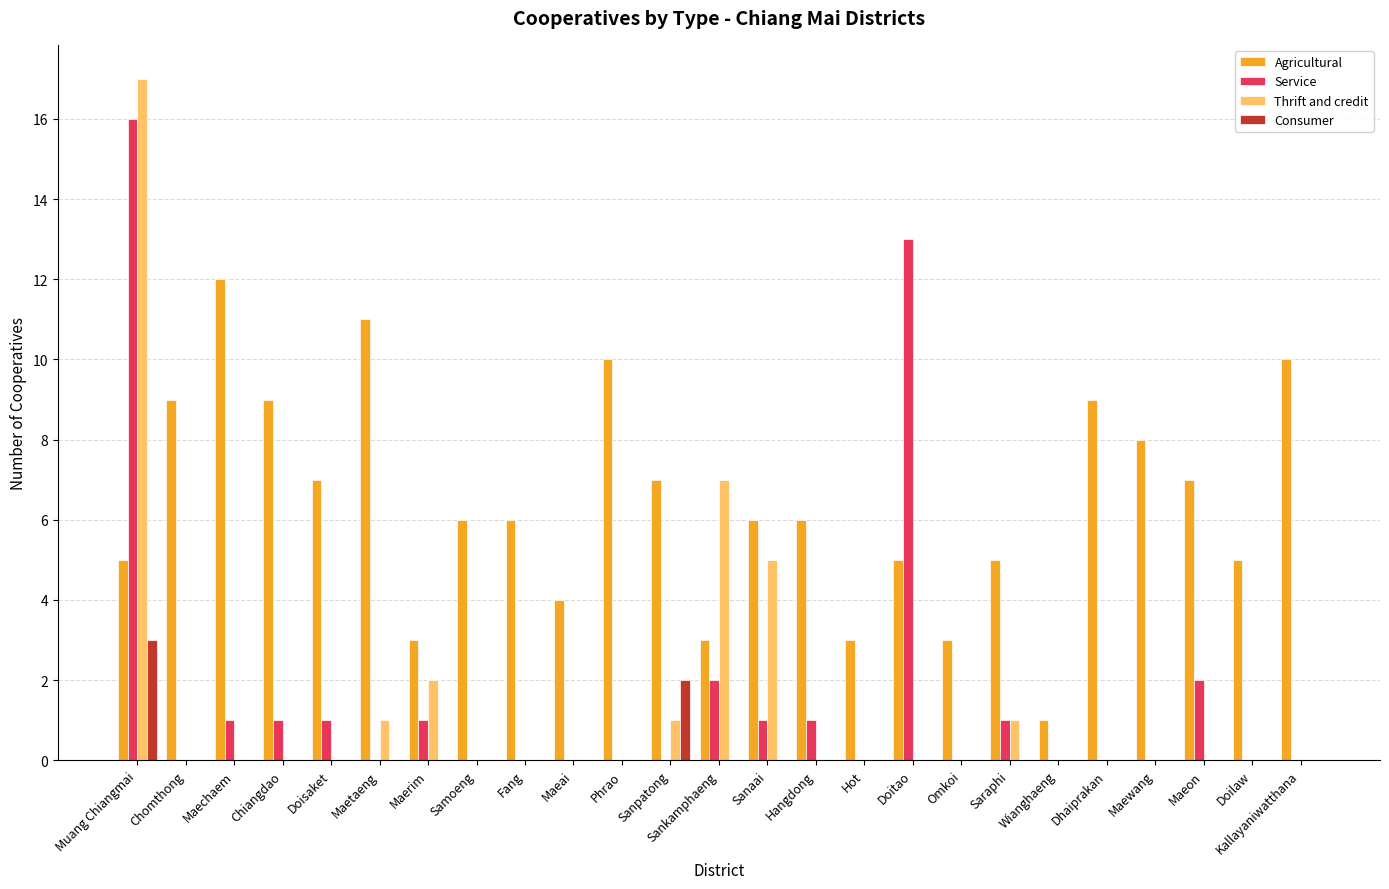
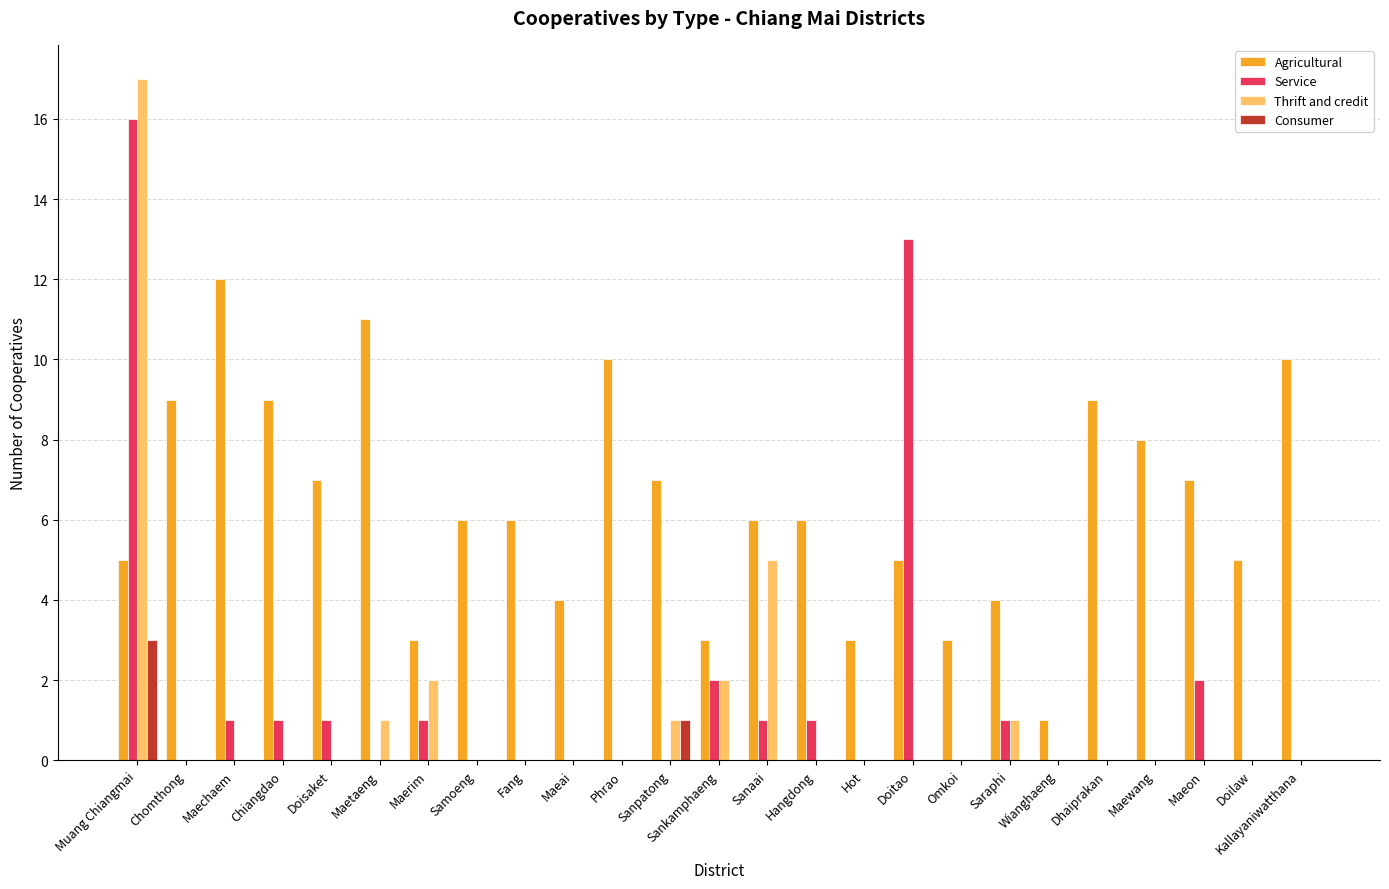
  {
    "Agricultural": {
      "Muang Chiangmai": 5,
      "Chomthong": 9,
      "Maechaem": 12,
      "Chiangdao": 9,
      "Doisaket": 7,
      "Maetaeng": 11,
      "Maerim": 3,
      "Samoeng": 6,
      "Fang": 6,
      "Maeai": 4,
      "Phrao": 10,
      "Sanpatong": 7,
      "Sankamphaeng": 3,
      "Sanaai": 6,
      "Hangdong": 6,
      "Hot": 3,
      "Doitao": 5,
      "Omkoi": 3,
-     "Saraphi": 5,
+     "Saraphi": 4,
      "Wianghaeng": 1,
      "Dhaiprakan": 9,
      "Maewang": 8,
      "Maeon": 7,
      "Doilaw": 5,
      "Kallayaniwatthana": 10
    },
    "Service": {
      "Muang Chiangmai": 16,
      "Chomthong": 0,
      "Maechaem": 1,
      "Chiangdao": 1,
      "Doisaket": 1,
      "Maetaeng": 0,
      "Maerim": 1,
      "Samoeng": 0,
      "Fang": 0,
      "Maeai": 0,
      "Phrao": 0,
      "Sanpatong": 0,
      "Sankamphaeng": 2,
      "Sanaai": 1,
      "Hangdong": 1,
      "Hot": 0,
      "Doitao": 13,
      "Omkoi": 0,
      "Saraphi": 1,
      "Wianghaeng": 0,
      "Dhaiprakan": 0,
      "Maewang": 0,
      "Maeon": 2,
      "Doilaw": 0,
      "Kallayaniwatthana": 0
    },
    "Thrift and credit": {
      "Muang Chiangmai": 17,
      "Chomthong": 0,
      "Maechaem": 0,
      "Chiangdao": 0,
      "Doisaket": 0,
      "Maetaeng": 1,
      "Maerim": 2,
      "Samoeng": 0,
      "Fang": 0,
      "Maeai": 0,
      "Phrao": 0,
      "Sanpatong": 1,
-     "Sankamphaeng": 7,
+     "Sankamphaeng": 2,
      "Sanaai": 5,
      "Hangdong": 0,
      "Hot": 0,
      "Doitao": 0,
      "Omkoi": 0,
      "Saraphi": 1,
      "Wianghaeng": 0,
      "Dhaiprakan": 0,
      "Maewang": 0,
      "Maeon": 0,
      "Doilaw": 0,
      "Kallayaniwatthana": 0
    },
    "Consumer": {
      "Muang Chiangmai": 3,
      "Chomthong": 0,
      "Maechaem": 0,
      "Chiangdao": 0,
      "Doisaket": 0,
      "Maetaeng": 0,
      "Maerim": 0,
      "Samoeng": 0,
      "Fang": 0,
      "Maeai": 0,
      "Phrao": 0,
-     "Sanpatong": 2,
+     "Sanpatong": 1,
      "Sankamphaeng": 0,
      "Sanaai": 0,
      "Hangdong": 0,
      "Hot": 0,
      "Doitao": 0,
      "Omkoi": 0,
      "Saraphi": 0,
      "Wianghaeng": 0,
      "Dhaiprakan": 0,
      "Maewang": 0,
      "Maeon": 0,
      "Doilaw": 0,
      "Kallayaniwatthana": 0
    }
  }
